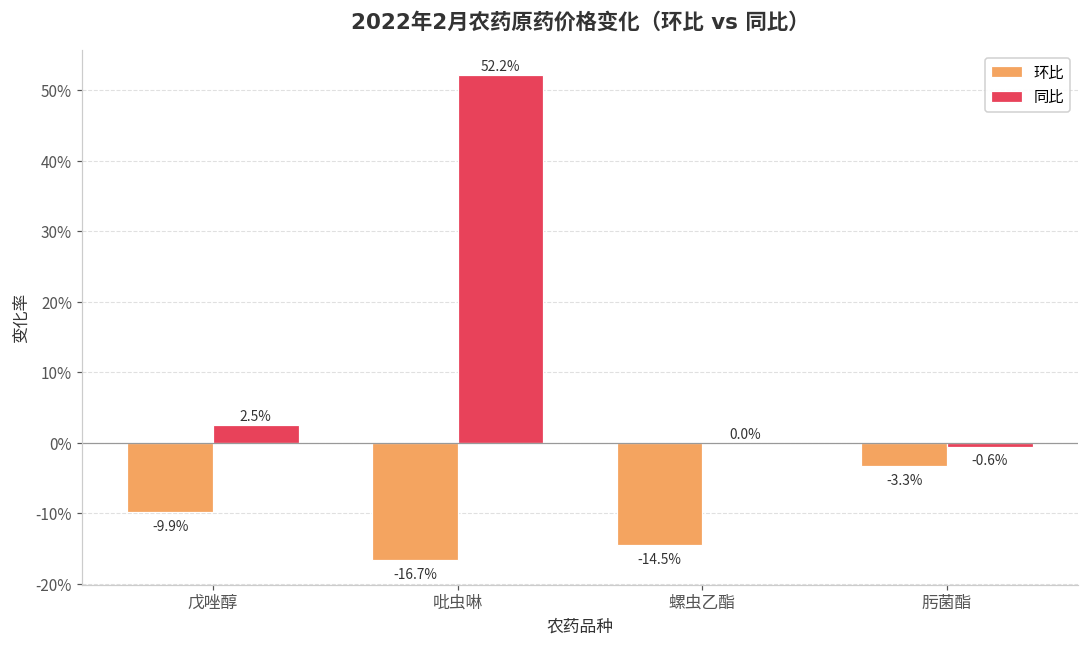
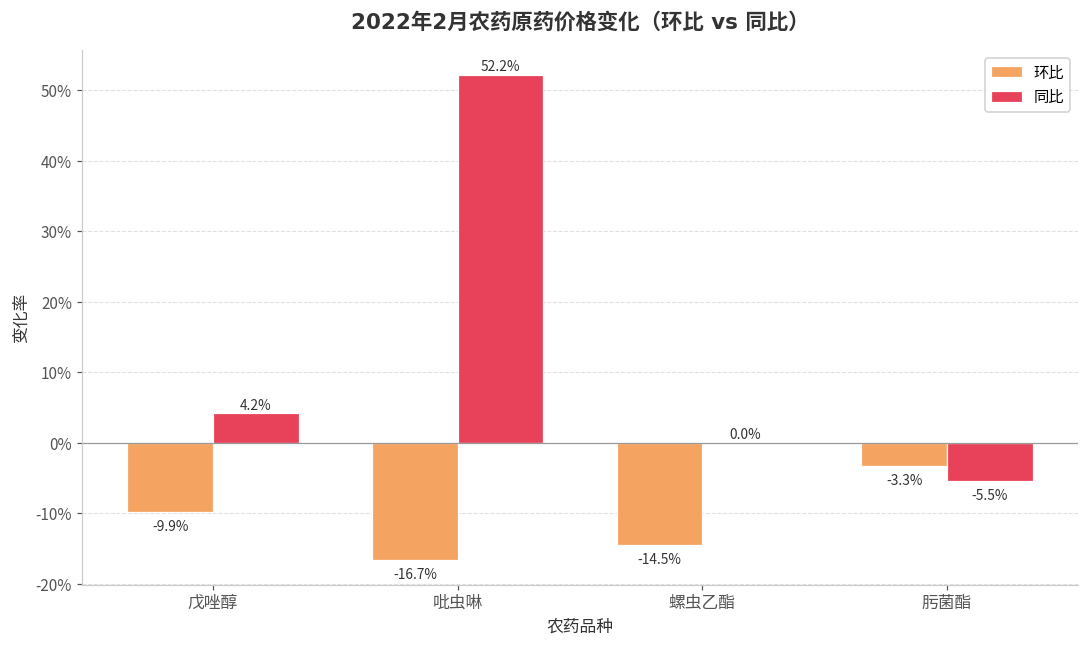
  {
    "环比": {
      "戊唑醇": "-9.9%",
      "吡虫啉": "-16.7%",
      "螺虫乙酯": "-14.5%",
      "肟菌酯": "-3.3%"
    },
    "同比": {
-     "戊唑醇": "2.5%",
+     "戊唑醇": "4.2%",
      "吡虫啉": "52.2%",
      "螺虫乙酯": "0.0%",
-     "肟菌酯": "-0.6%"
+     "肟菌酯": "-5.5%"
    }
  }
